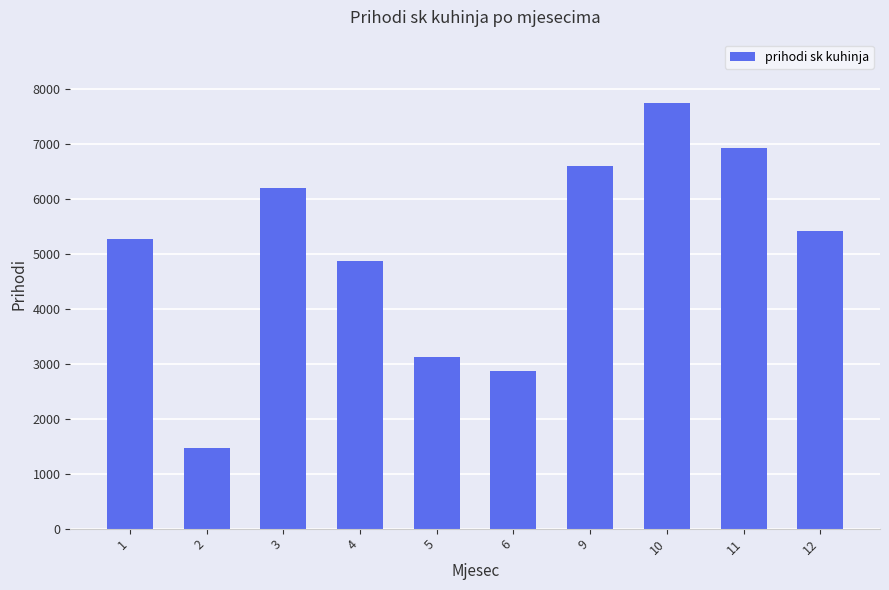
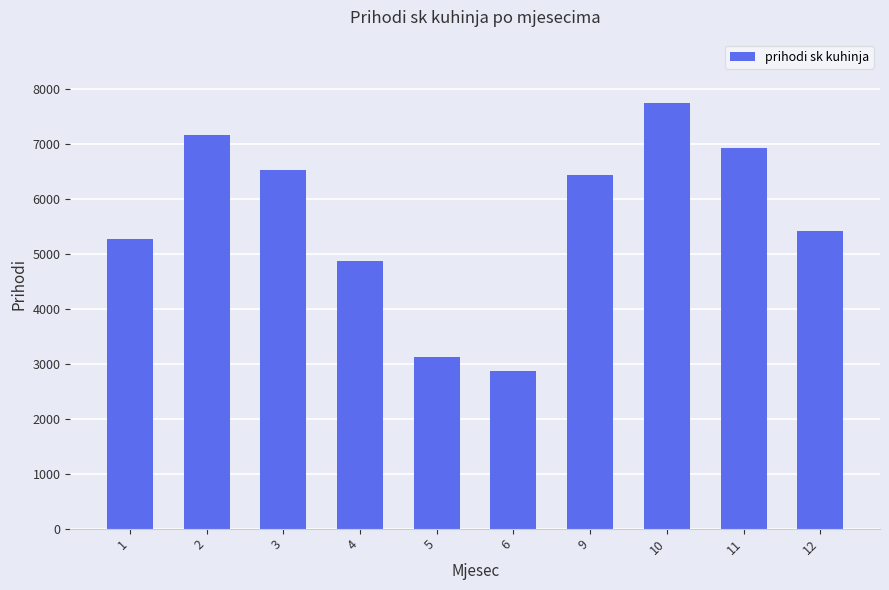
  {
    "1": 5300,
-   "2": 1500,
-   "3": 6200,
+   "2": 7200,
+   "3": 6500,
    "4": 4900,
    "5": 3100,
    "6": 2900,
-   "9": 6600,
+   "9": 6400,
    "10": 7700,
    "11": 6900,
    "12": 5400
  }
